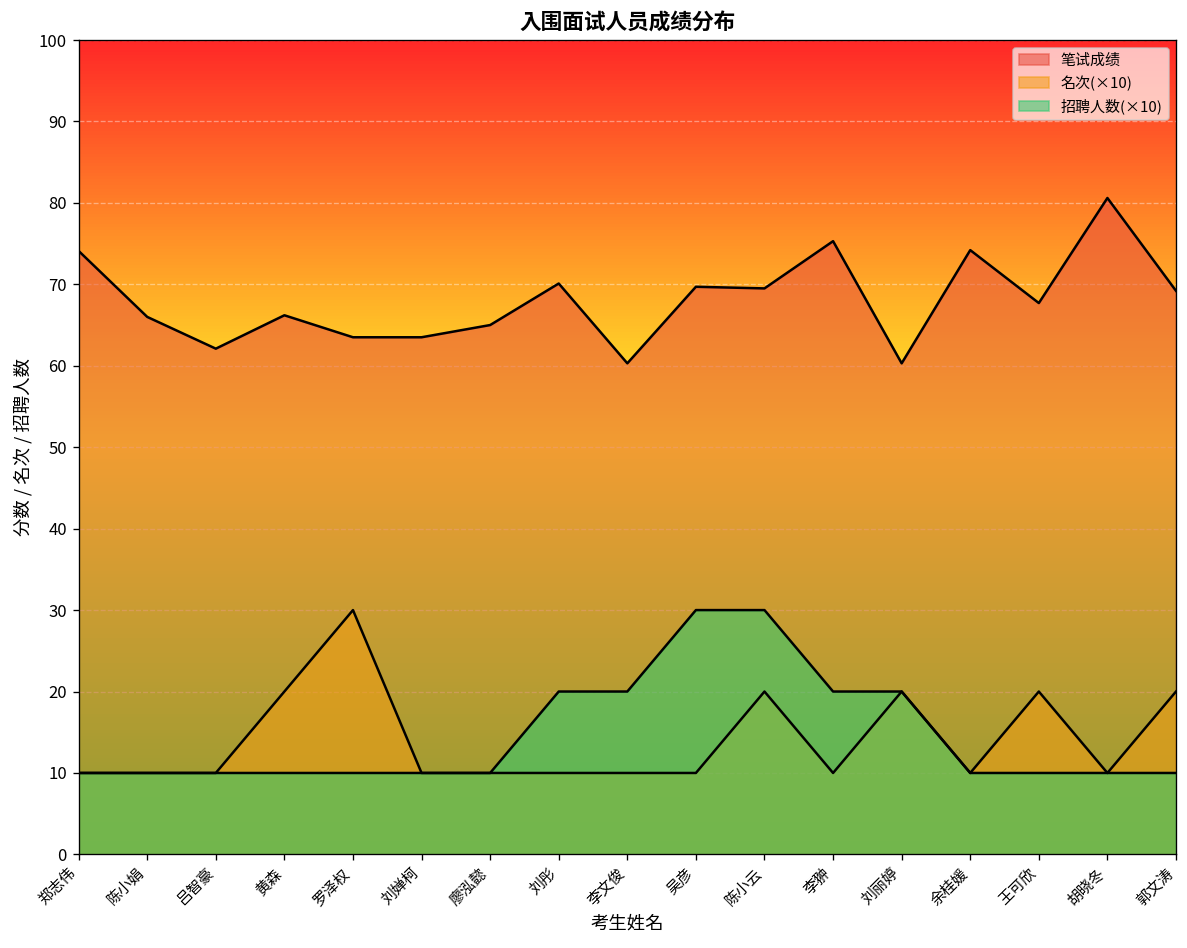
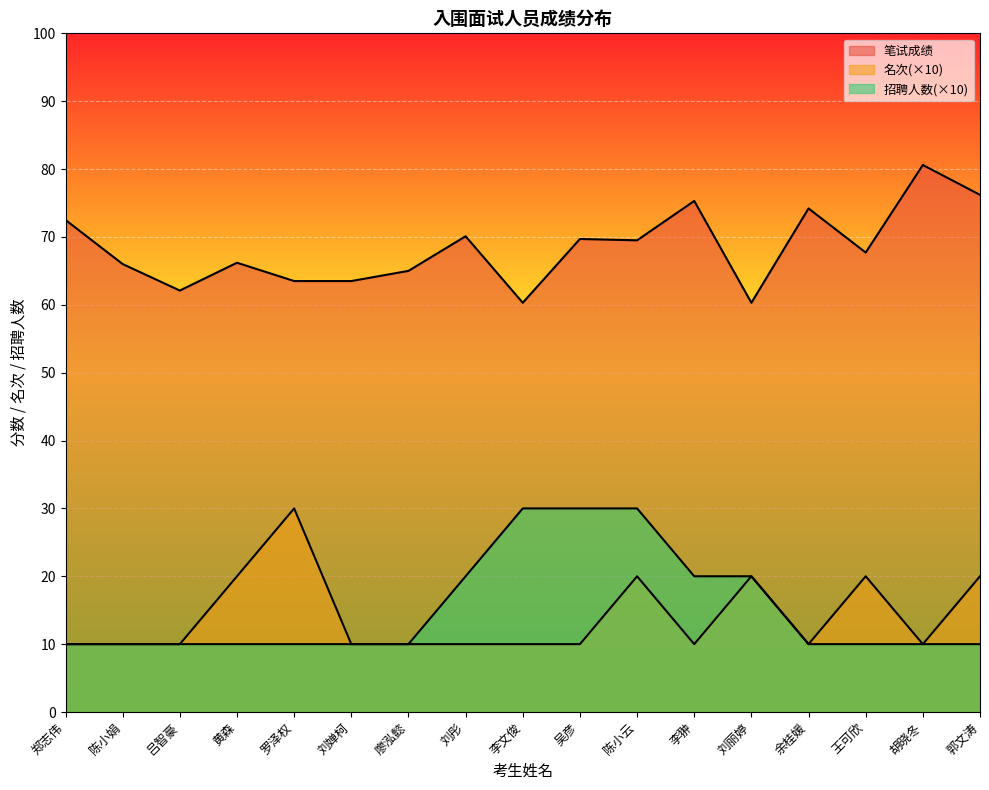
  {
    "笔试成绩": {
-     "郑志伟": 74,
+     "郑志伟": 73,
      "陈小娟": 66,
      "吕智豪": 62,
      "黄森": 66,
      "罗泽权": 64,
      "刘婵柯": 64,
      "廖泓懿": 65,
      "刘彤": 70,
      "李文俊": 60,
      "吴彦": 70,
      "陈小云": 70,
      "李翀": 75,
      "刘丽婷": 60,
      "余桂媛": 74,
      "王可欣": 68,
      "胡晓冬": 81,
-     "郭文涛": 69
+     "郭文涛": 76
    },
    "名次(×10)": {
      "黄森": 20,
      "罗泽权": 30,
      "刘彤": 10,
      "李文俊": 10,
      "吴彦": 10,
      "陈小云": 20,
      "李翀": 10,
      "王可欣": 20,
      "郭文涛": 20
    },
    "招聘人数(×10)": {
      "黄森": 10,
      "罗泽权": 10,
      "刘彤": 20,
-     "李文俊": 20,
+     "李文俊": 30,
      "吴彦": 30,
      "陈小云": 30,
      "李翀": 20,
      "王可欣": 10,
      "郭文涛": 10
    }
  }
